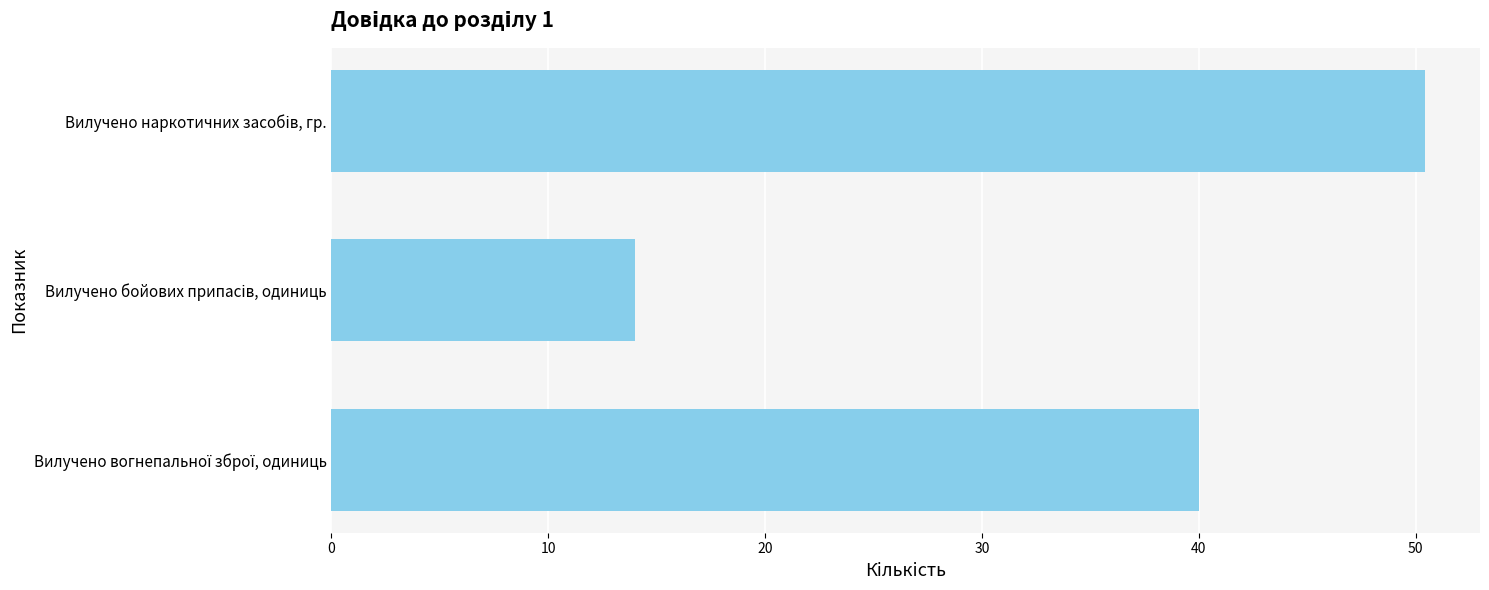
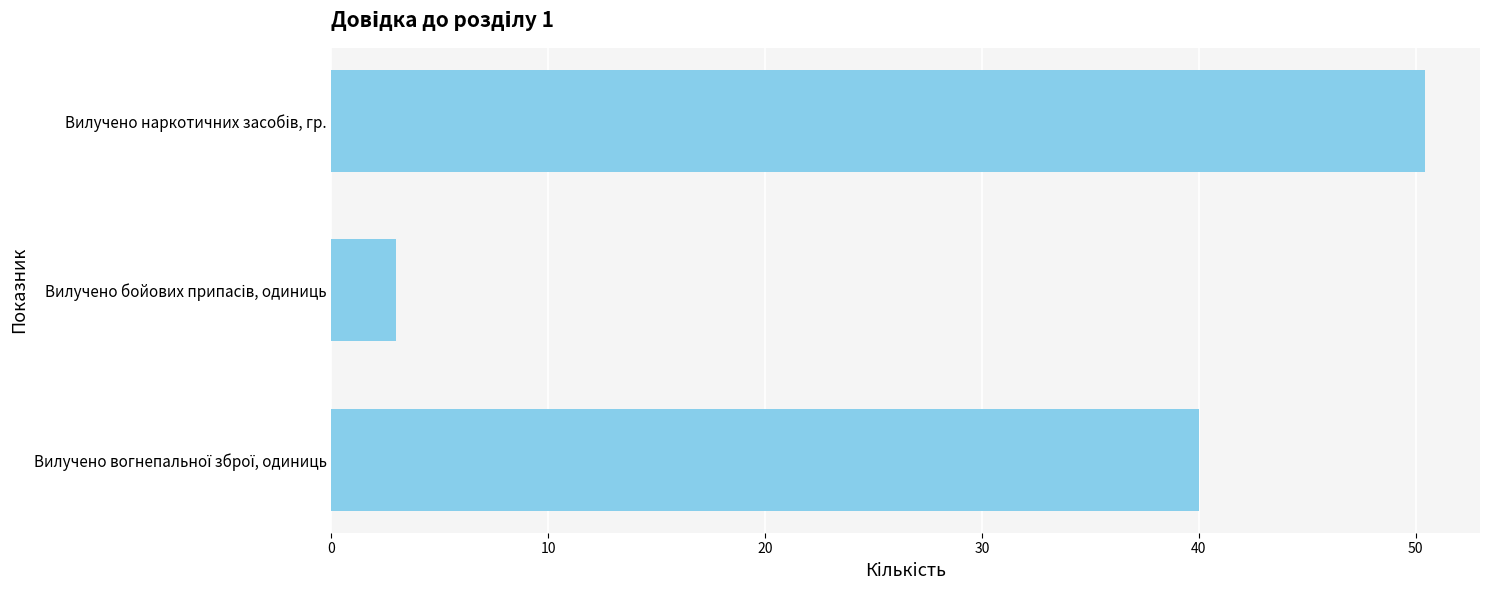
  {
    "Вилучено наркотичних засобів, гр.": 50.4,
-   "Вилучено бойових припасів, одиниць": 14,
+   "Вилучено бойових припасів, одиниць": 3,
    "Вилучено вогнепальної зброї, одиниць": 40
  }
